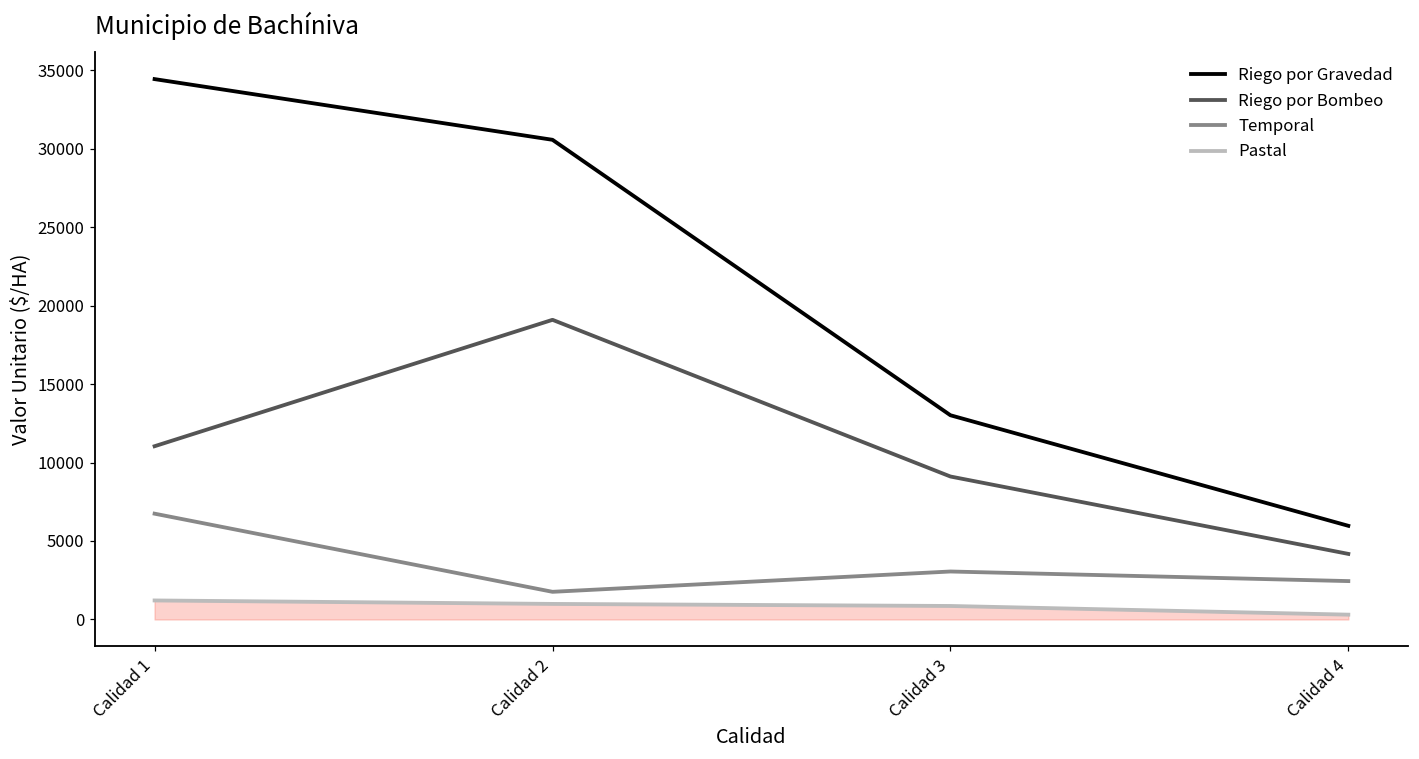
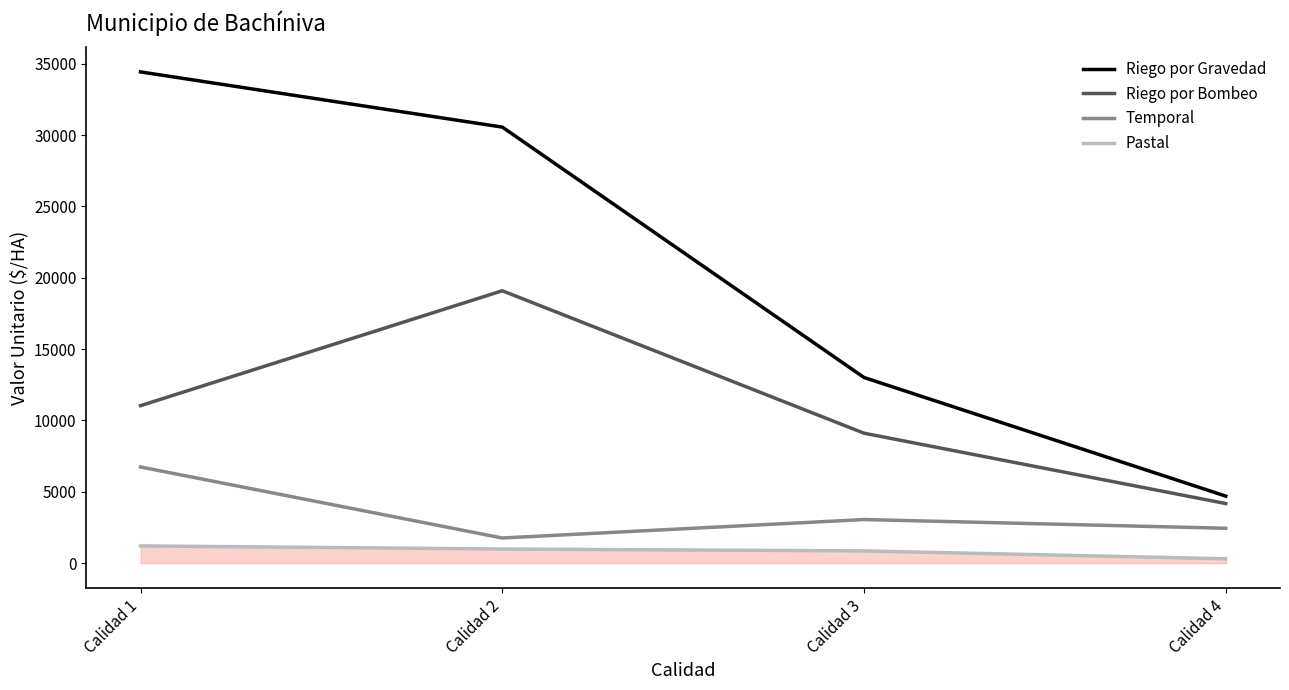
  {
    "Riego por Gravedad": {
      "Calidad 1": 34400,
      "Calidad 2": 30600,
      "Calidad 3": 13000,
-     "Calidad 4": 6000
+     "Calidad 4": 4700
    },
    "Riego por Bombeo": {
      "Calidad 1": 11000,
      "Calidad 2": 19100,
      "Calidad 3": 9100,
      "Calidad 4": 4200
    },
    "Temporal": {
      "Calidad 1": 6700,
      "Calidad 2": 1800,
      "Calidad 3": 3100,
      "Calidad 4": 2400
    },
    "Pastal": {
      "Calidad 1": 1200,
      "Calidad 2": 1000,
      "Calidad 3": 900,
      "Calidad 4": 300
    }
  }
